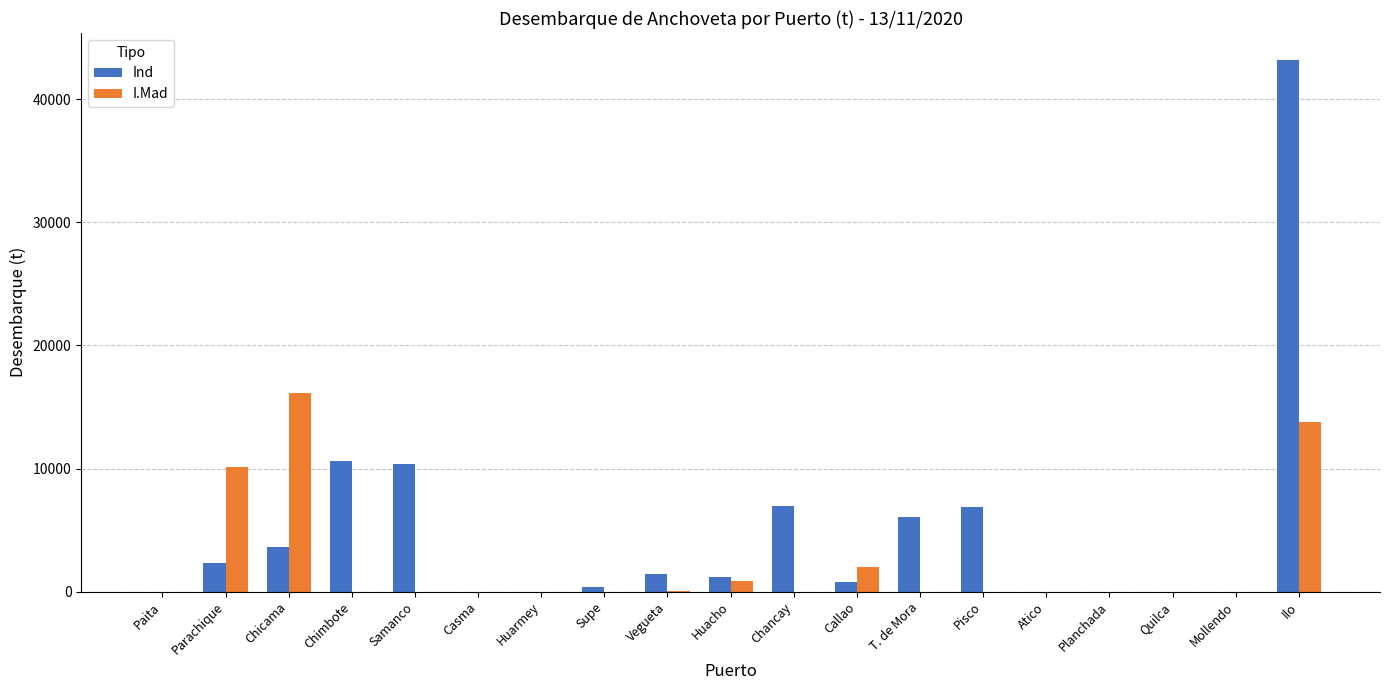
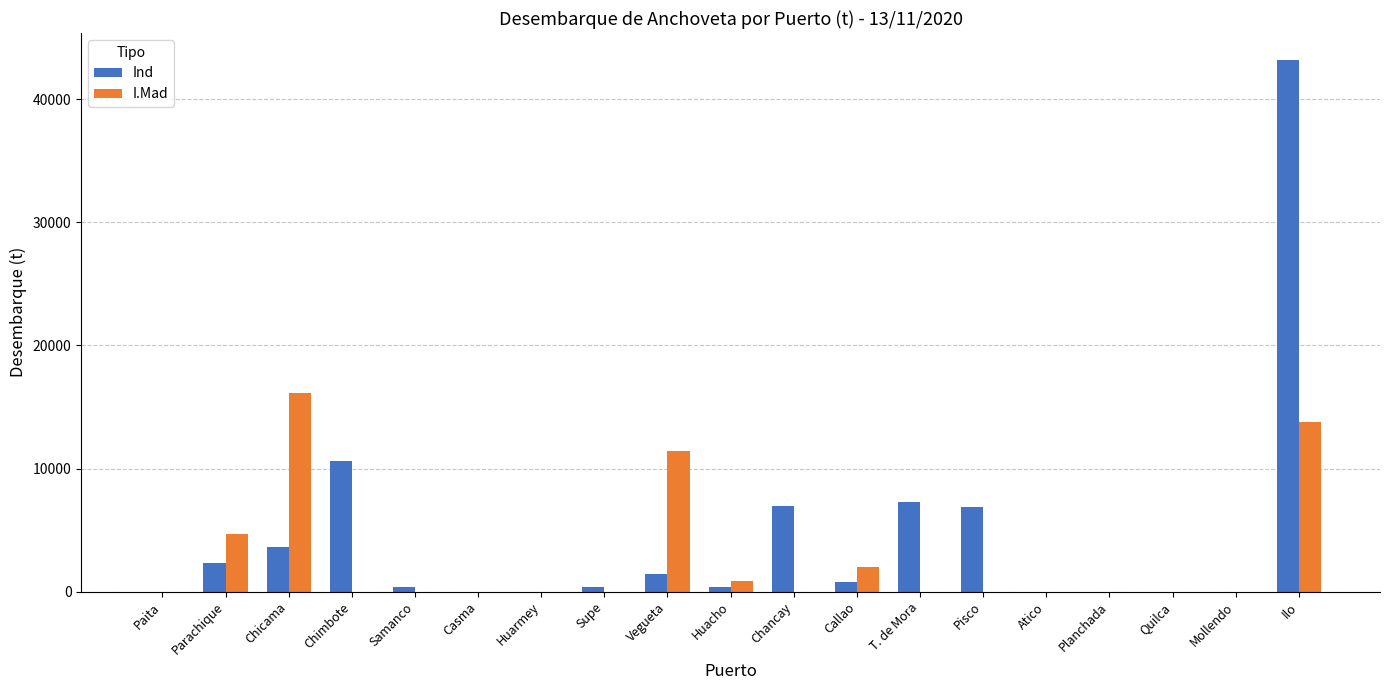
  {
    "Ind": {
      "Paita": 0,
      "Parachique": 2300,
      "Chicama": 3700,
      "Chimbote": 10600,
-     "Samanco": 10300,
+     "Samanco": 400,
      "Casma": 0,
      "Huarmey": 0,
      "Supe": 300,
      "Vegueta": 1500,
-     "Huacho": 1200,
+     "Huacho": 400,
      "Chancay": 6900,
      "Callao": 800,
-     "T. de Mora": 6100,
+     "T. de Mora": 7300,
      "Pisco": 6900,
      "Atico": 0,
      "Planchada": 0,
      "Quilca": 0,
      "Mollendo": 0,
      "Ilo": 43200
    },
    "I.Mad": {
      "Paita": 0,
-     "Parachique": 10100,
+     "Parachique": 4700,
      "Chicama": 16100,
      "Chimbote": 0,
      "Samanco": 0,
      "Casma": 0,
      "Huarmey": 0,
      "Supe": 0,
-     "Vegueta": 100,
+     "Vegueta": 11400,
      "Huacho": 800,
      "Chancay": 0,
      "Callao": 2000,
      "T. de Mora": 0,
      "Pisco": 0,
      "Atico": 0,
      "Planchada": 0,
      "Quilca": 0,
      "Mollendo": 0,
      "Ilo": 13800
    }
  }
